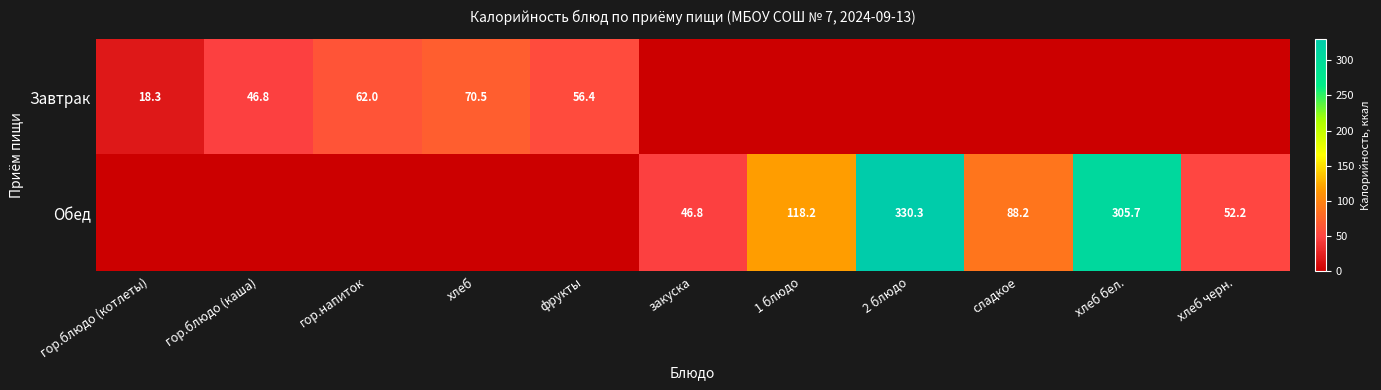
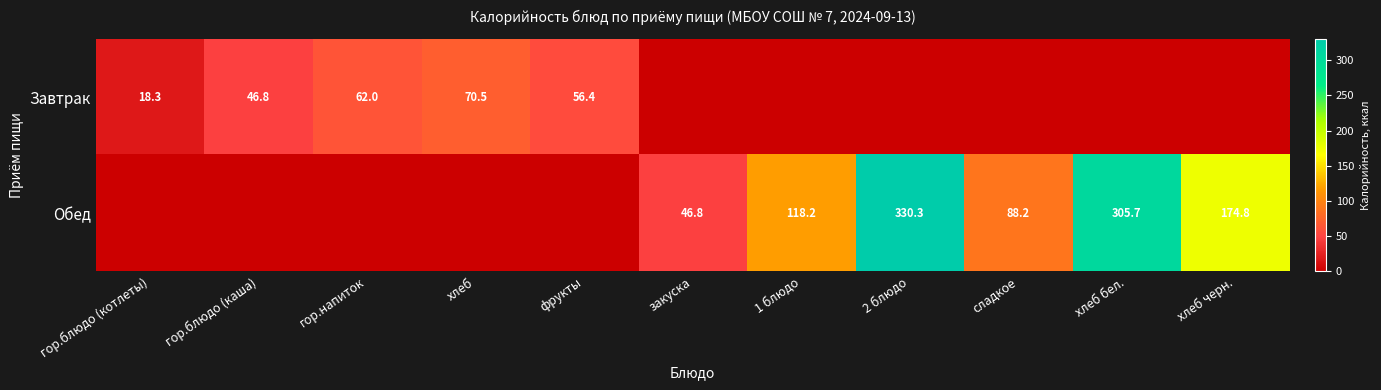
  {
    "Завтрак": {
      "гор.блюдо (котлеты)": 18.3,
      "гор.блюдо (каша)": 46.8,
      "гор.напиток": 62.0,
      "хлеб": 70.5,
      "фрукты": 56.4
    },
    "Обед": {
      "закуска": 46.8,
      "1 блюдо": 118.2,
      "2 блюдо": 330.3,
      "сладкое": 88.2,
      "хлеб бел.": 305.7,
-     "хлеб черн.": 52.2
+     "хлеб черн.": 174.8
    }
  }
